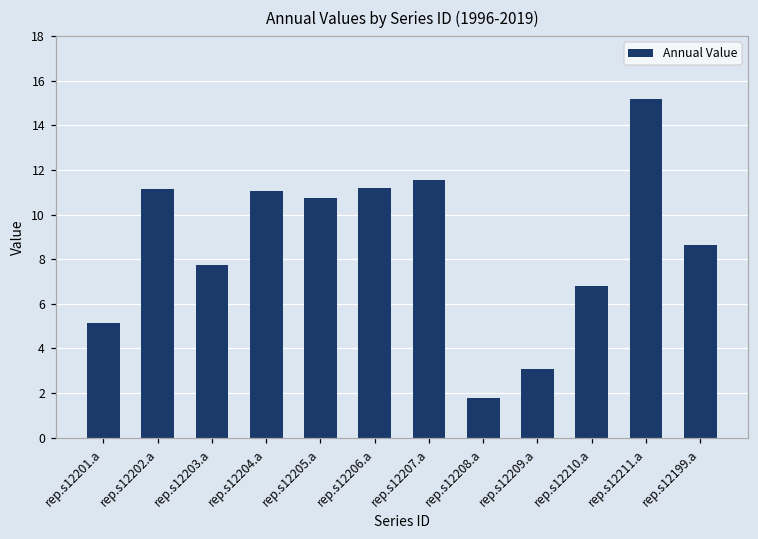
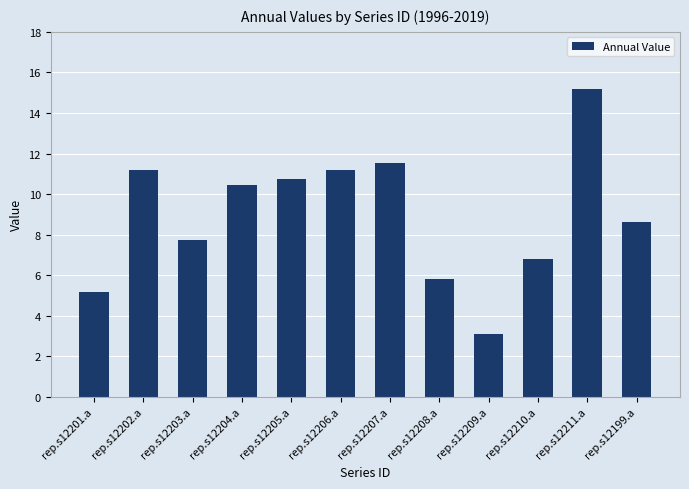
  {
    "rep.s12201.a": 5.2,
    "rep.s12202.a": 11.2,
    "rep.s12203.a": 7.7,
-   "rep.s12204.a": 11.1,
+   "rep.s12204.a": 10.4,
    "rep.s12205.a": 10.7,
    "rep.s12206.a": 11.2,
    "rep.s12207.a": 11.5,
-   "rep.s12208.a": 1.8,
+   "rep.s12208.a": 5.8,
    "rep.s12209.a": 3.1,
    "rep.s12210.a": 6.8,
    "rep.s12211.a": 15.2,
    "rep.s12199.a": 8.6
  }
